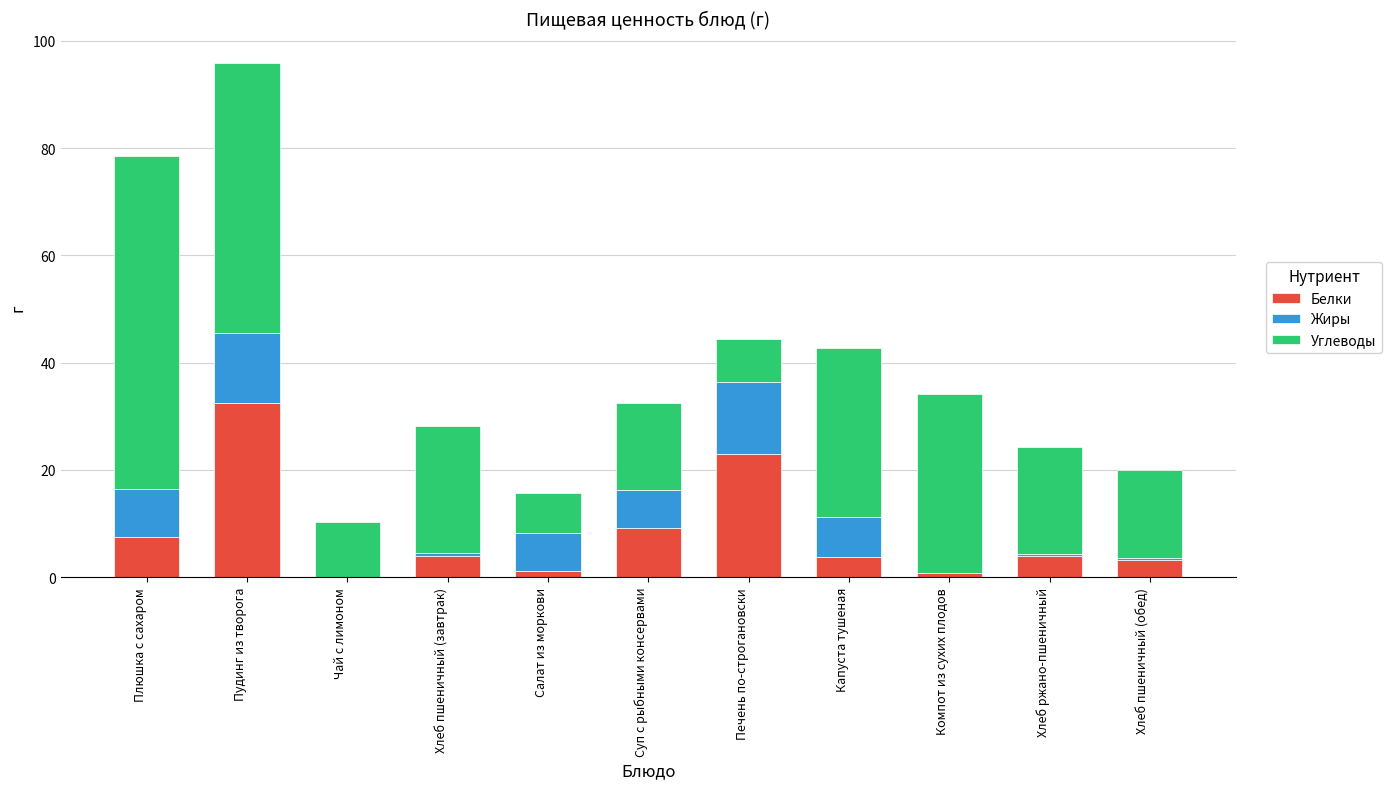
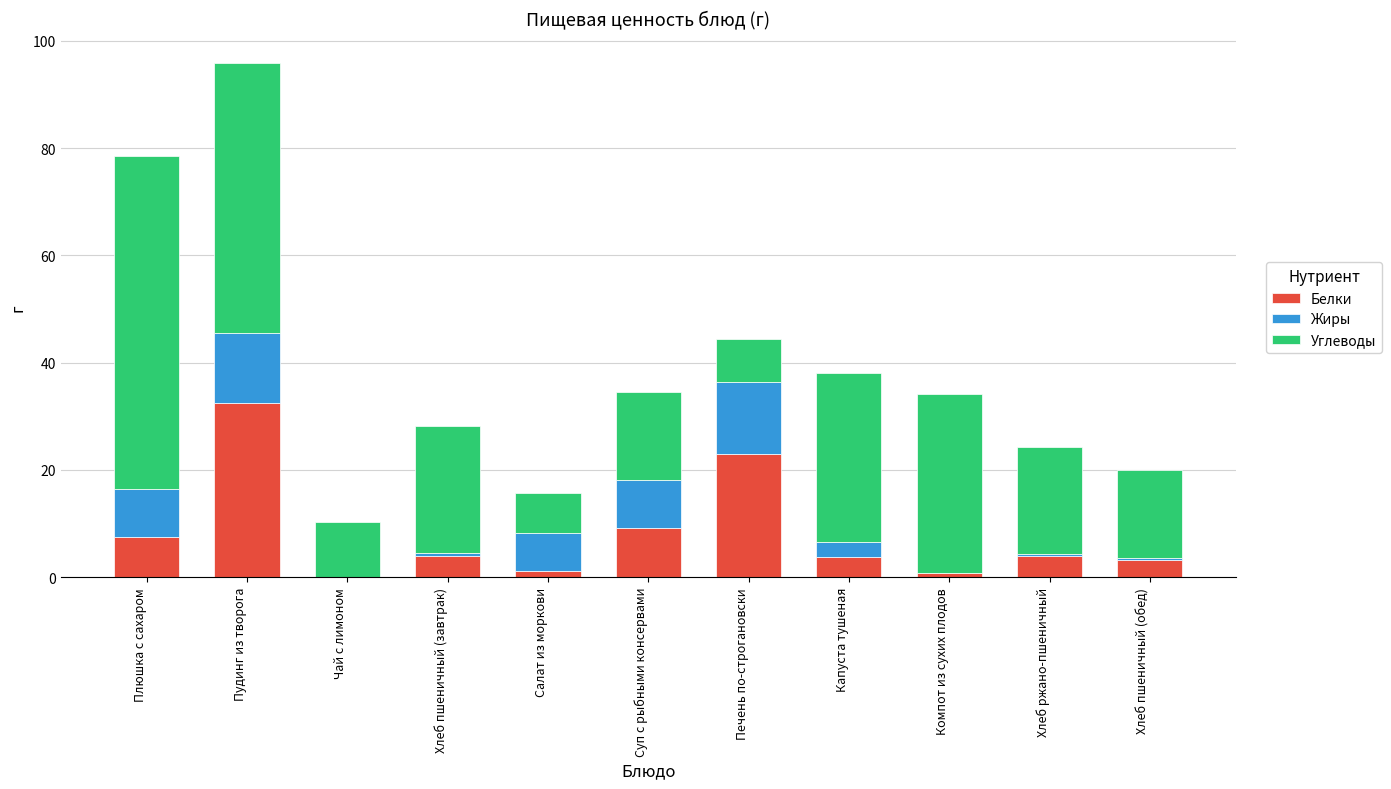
  {
    "Белки": {
      "Плюшка с сахаром": 8,
      "Пудинг из творога": 32,
      "Хлеб пшеничный (завтрак)": 4,
      "Салат из моркови": 1,
      "Суп с рыбными консервами": 9,
      "Печень по-строгановски": 23,
      "Капуста тушеная": 4,
      "Компот из сухих плодов": 1,
      "Хлеб ржано-пшеничный": 4,
      "Хлеб пшеничный (обед)": 3
    },
    "Жиры": {
      "Плюшка с сахаром": 9,
      "Пудинг из творога": 13,
      "Хлеб пшеничный (завтрак)": 1,
      "Салат из моркови": 7,
-     "Суп с рыбными консервами": 7,
+     "Суп с рыбными консервами": 9,
      "Печень по-строгановски": 13,
-     "Капуста тушеная": 7
+     "Капуста тушеная": 3
    },
    "Углеводы": {
      "Плюшка с сахаром": 62,
      "Пудинг из творога": 50,
      "Чай с лимоном": 10,
      "Хлеб пшеничный (завтрак)": 24,
      "Салат из моркови": 7,
      "Суп с рыбными консервами": 16,
      "Печень по-строгановски": 8,
      "Капуста тушеная": 31,
      "Компот из сухих плодов": 33,
      "Хлеб ржано-пшеничный": 20,
      "Хлеб пшеничный (обед)": 17
    }
  }
